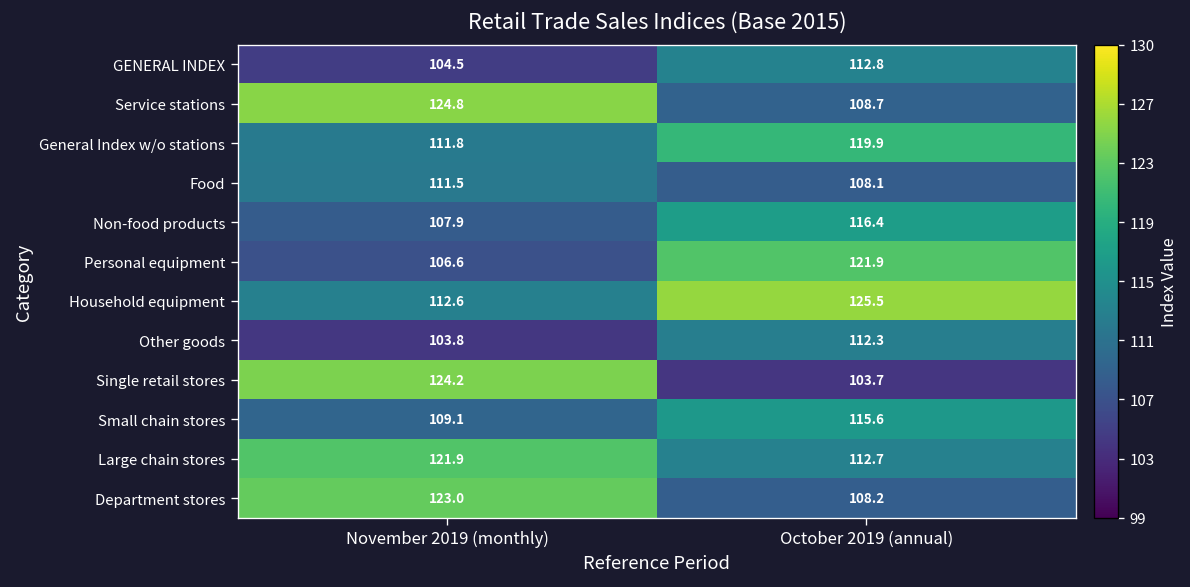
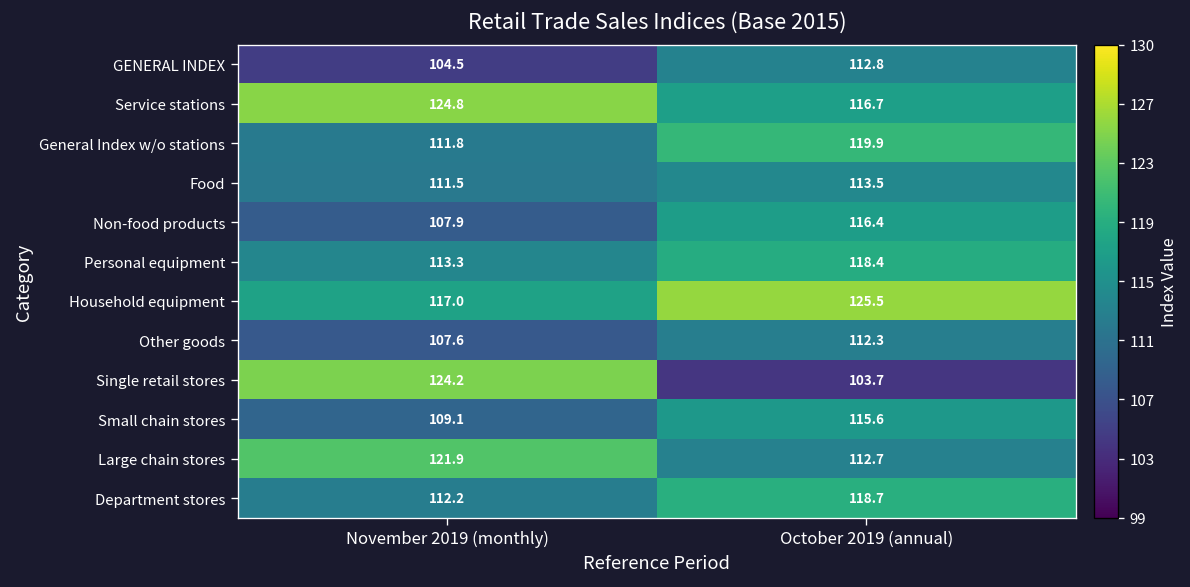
  {
    "GENERAL INDEX": {
      "November 2019 (monthly)": 104.5,
      "October 2019 (annual)": 112.8
    },
    "Service stations": {
      "November 2019 (monthly)": 124.8,
-     "October 2019 (annual)": 108.7
+     "October 2019 (annual)": 116.7
    },
    "General Index w/o stations": {
      "November 2019 (monthly)": 111.8,
      "October 2019 (annual)": 119.9
    },
    "Food": {
      "November 2019 (monthly)": 111.5,
-     "October 2019 (annual)": 108.1
+     "October 2019 (annual)": 113.5
    },
    "Non-food products": {
      "November 2019 (monthly)": 107.9,
      "October 2019 (annual)": 116.4
    },
    "Personal equipment": {
-     "November 2019 (monthly)": 106.6,
-     "October 2019 (annual)": 121.9
+     "November 2019 (monthly)": 113.3,
+     "October 2019 (annual)": 118.4
    },
    "Household equipment": {
-     "November 2019 (monthly)": 112.6,
+     "November 2019 (monthly)": 117.0,
      "October 2019 (annual)": 125.5
    },
    "Other goods": {
-     "November 2019 (monthly)": 103.8,
+     "November 2019 (monthly)": 107.6,
      "October 2019 (annual)": 112.3
    },
    "Single retail stores": {
      "November 2019 (monthly)": 124.2,
      "October 2019 (annual)": 103.7
    },
    "Small chain stores": {
      "November 2019 (monthly)": 109.1,
      "October 2019 (annual)": 115.6
    },
    "Large chain stores": {
      "November 2019 (monthly)": 121.9,
      "October 2019 (annual)": 112.7
    },
    "Department stores": {
-     "November 2019 (monthly)": 123.0,
-     "October 2019 (annual)": 108.2
+     "November 2019 (monthly)": 112.2,
+     "October 2019 (annual)": 118.7
    }
  }
